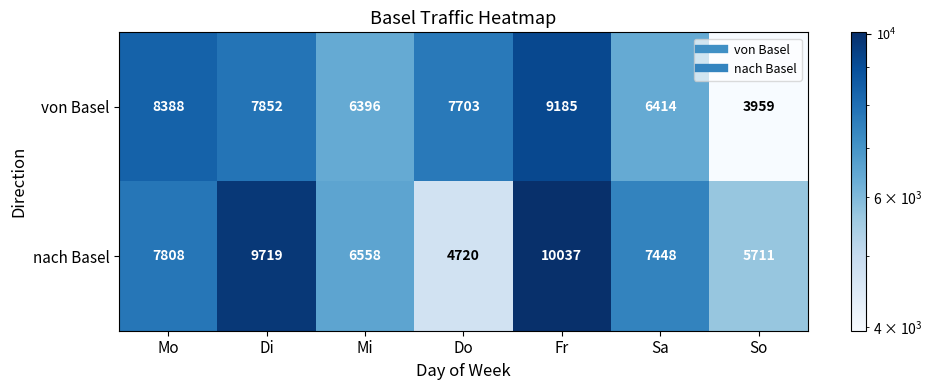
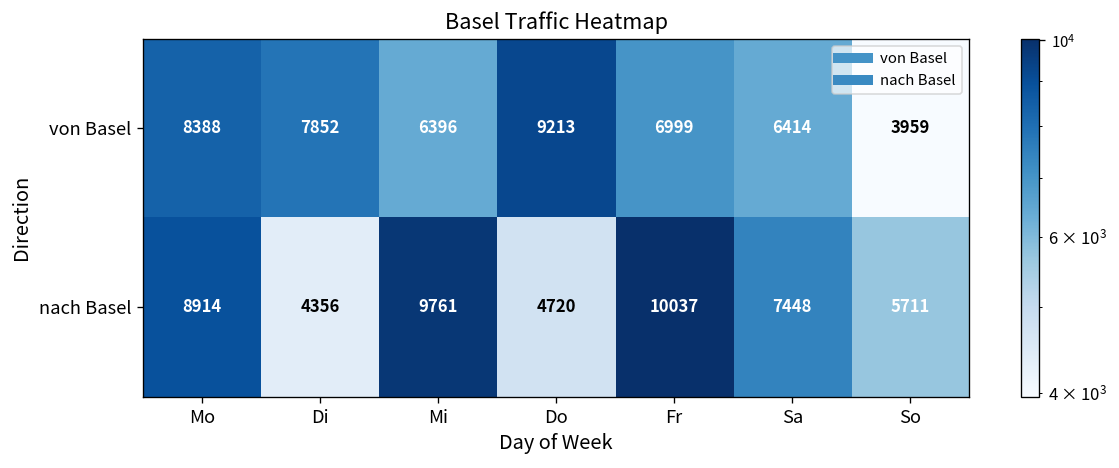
  {
    "von Basel": {
      "Mo": 8388,
      "Di": 7852,
      "Mi": 6396,
-     "Do": 7703,
-     "Fr": 9185,
+     "Do": 9213,
+     "Fr": 6999,
      "Sa": 6414,
      "So": 3959
    },
    "nach Basel": {
-     "Mo": 7808,
-     "Di": 9719,
-     "Mi": 6558,
+     "Mo": 8914,
+     "Di": 4356,
+     "Mi": 9761,
      "Do": 4720,
      "Fr": 10037,
      "Sa": 7448,
      "So": 5711
    }
  }
